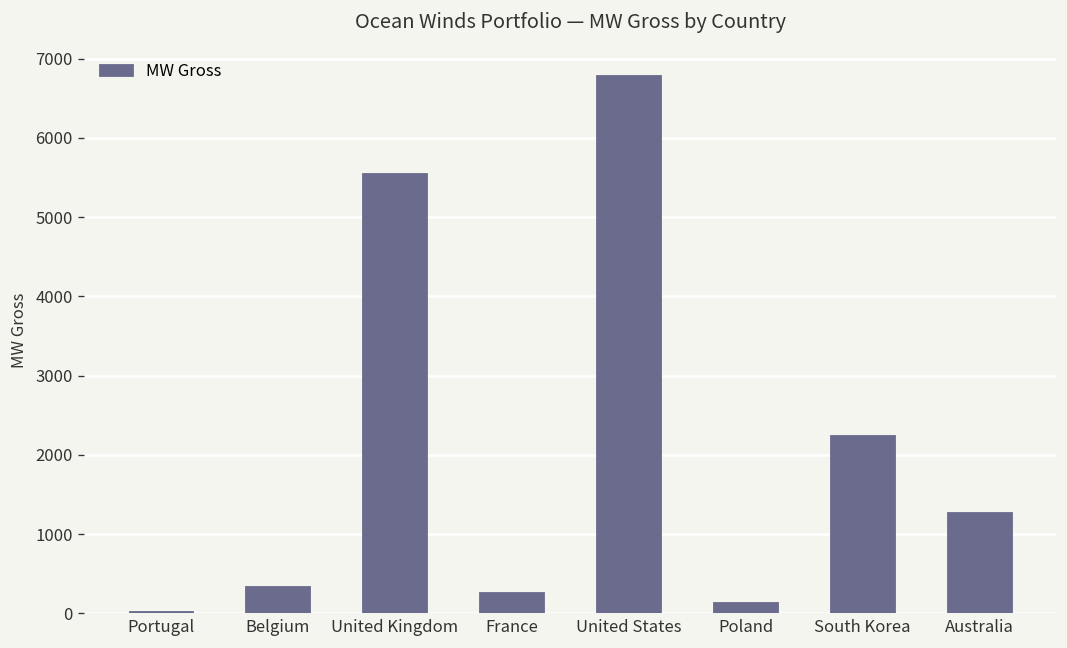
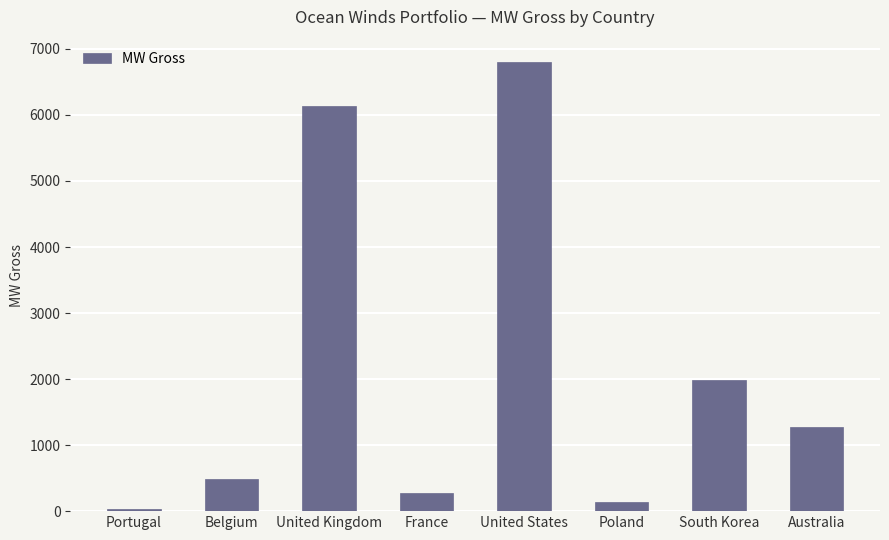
  {
-   "Belgium": 400,
-   "United Kingdom": 5600,
+   "Belgium": 500,
+   "United Kingdom": 6100,
    "France": 300,
    "United States": 6800,
    "Poland": 100,
-   "South Korea": 2300,
+   "South Korea": 2000,
    "Australia": 1300
  }
